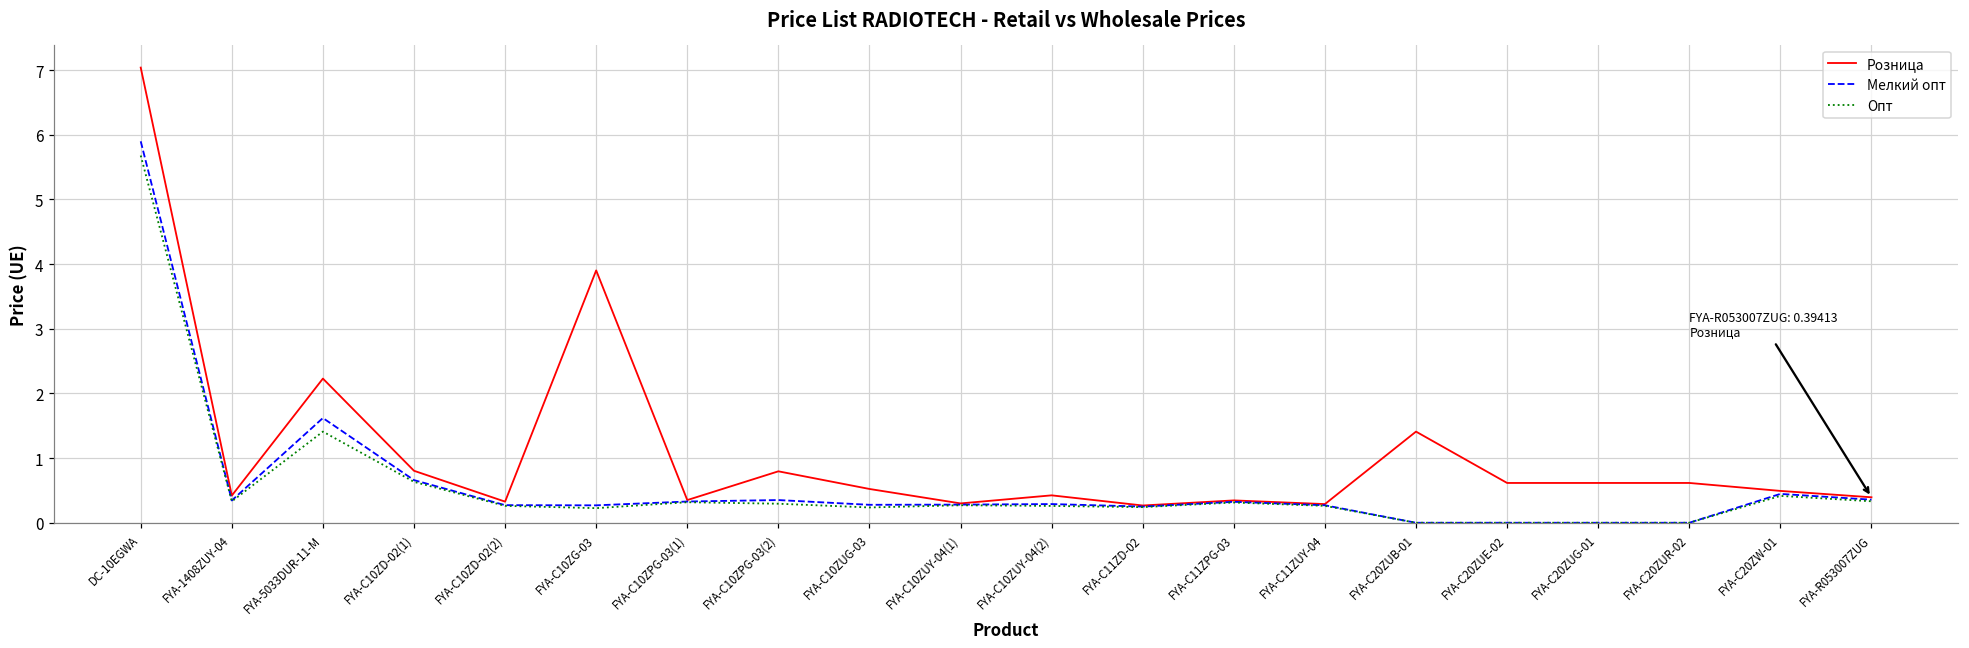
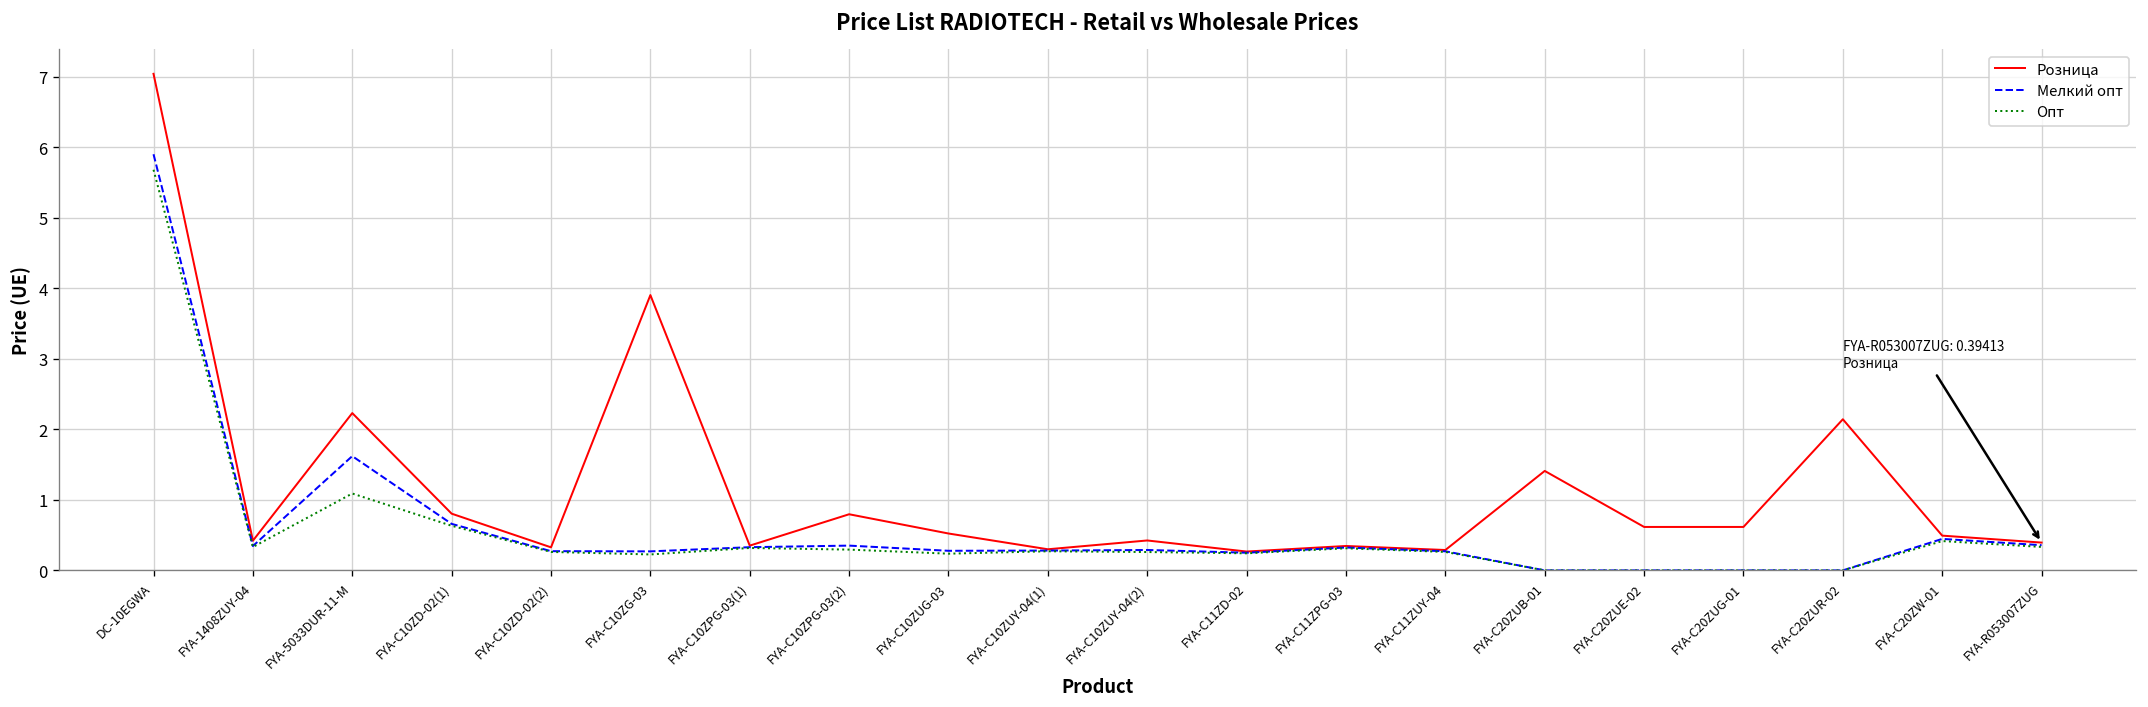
  {
    "Розница": {
      "DC-10EGWA": 7.0,
      "FYA-1408ZUY-04": 0.4,
      "FYA-5033DUR-11-M": 2.2,
      "FYA-C10ZD-02(1)": 0.8,
      "FYA-C10ZD-02(2)": 0.3,
      "FYA-C10ZG-03": 3.9,
      "FYA-C10ZPG-03(2)": 0.8,
      "FYA-C10ZUG-03": 0.5,
      "FYA-C10ZUY-04(2)": 0.4,
      "FYA-C20ZUB-01": 1.4,
      "FYA-C20ZUE-02": 0.6,
      "FYA-C20ZUG-01": 0.6,
-     "FYA-C20ZUR-02": 0.6
+     "FYA-C20ZUR-02": 2.1
    },
    "Мелкий опт": {
      "DC-10EGWA": 5.9,
      "FYA-5033DUR-11-M": 1.6,
      "FYA-C10ZG-03": 0.3,
      "FYA-C10ZPG-03(2)": 0.4
    },
    "Опт": {
      "DC-10EGWA": 5.7,
-     "FYA-5033DUR-11-M": 1.4,
+     "FYA-5033DUR-11-M": 1.1,
      "FYA-C10ZG-03": 0.2,
      "FYA-C10ZPG-03(2)": 0.3
    }
  }
